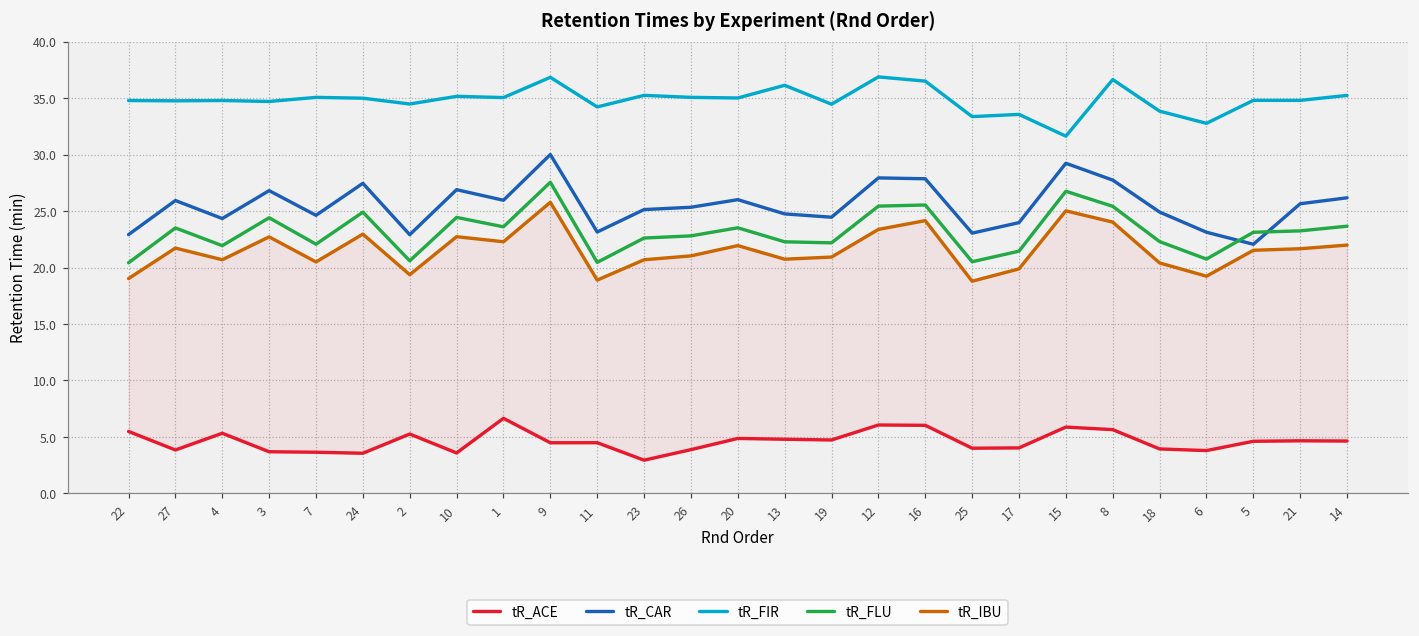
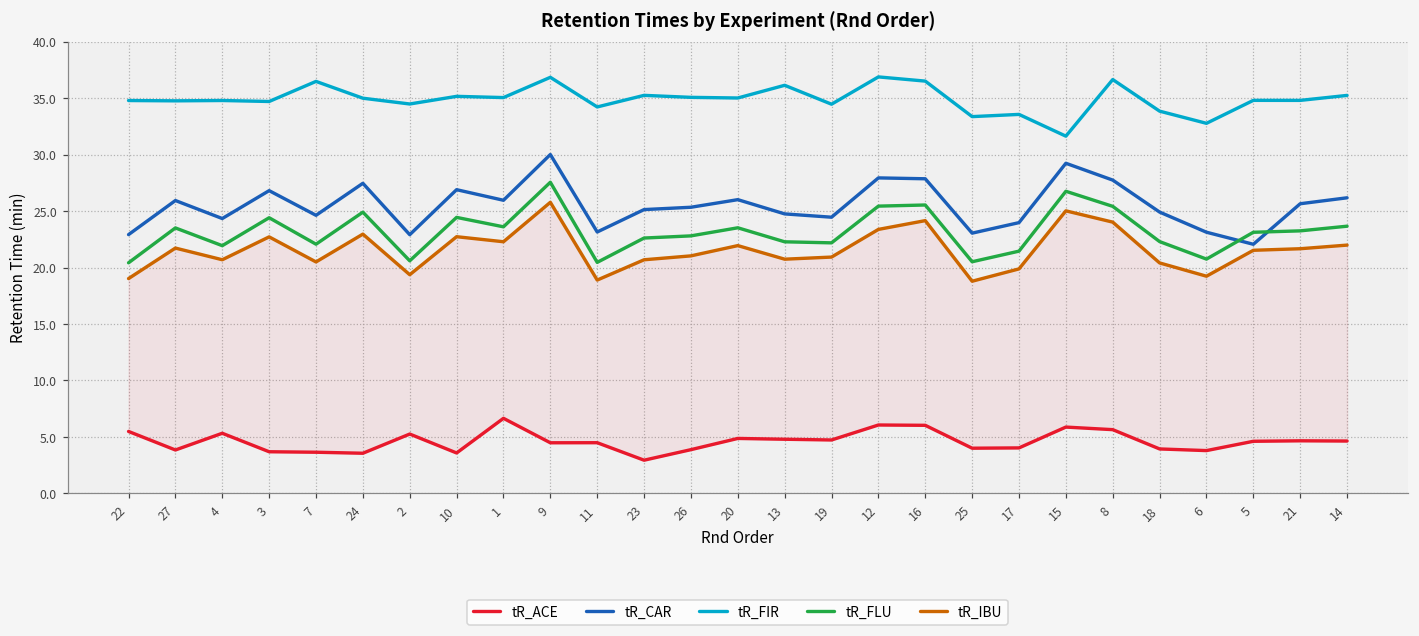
  {
    "tR_ACE": {
      "22": 5.5,
      "27": 3.8,
      "4": 5.3,
      "3": 3.7,
      "7": 3.6,
      "24": 3.6,
      "2": 5.3,
      "10": 3.6,
      "1": 6.7,
      "9": 4.5,
      "11": 4.5,
      "23": 2.9,
      "26": 3.9,
      "20": 4.9,
      "13": 4.8,
      "19": 4.7,
      "12": 6.1,
      "16": 6.0,
      "25": 4.0,
      "17": 4.0,
      "15": 5.9,
      "8": 5.6,
      "18": 3.9,
      "6": 3.8,
      "5": 4.6,
      "21": 4.7,
      "14": 4.6
    },
    "tR_CAR": {
      "22": 22.9,
      "27": 25.9,
      "4": 24.3,
      "3": 26.8,
      "7": 24.6,
      "24": 27.5,
      "2": 22.9,
      "10": 26.9,
      "1": 26.0,
      "9": 30.0,
      "11": 23.1,
      "23": 25.1,
      "26": 25.3,
      "20": 26.0,
      "13": 24.8,
      "19": 24.5,
      "12": 27.9,
      "16": 27.9,
      "25": 23.0,
      "17": 24.0,
      "15": 29.2,
      "8": 27.7,
      "18": 24.9,
      "6": 23.1,
      "5": 22.1,
      "21": 25.6,
      "14": 26.2
    },
    "tR_FIR": {
      "22": 34.8,
      "27": 34.8,
      "4": 34.8,
      "3": 34.7,
-     "7": 35.1,
+     "7": 36.5,
      "24": 35.0,
      "2": 34.5,
      "10": 35.2,
      "1": 35.0,
      "9": 36.8,
      "11": 34.2,
      "23": 35.2,
      "26": 35.1,
      "20": 35.0,
      "13": 36.1,
      "19": 34.5,
      "12": 36.9,
      "16": 36.5,
      "25": 33.4,
      "17": 33.6,
      "15": 31.6,
      "8": 36.6,
      "18": 33.8,
      "6": 32.8,
      "5": 34.8,
      "21": 34.8,
      "14": 35.2
    },
    "tR_FLU": {
      "22": 20.4,
      "27": 23.5,
      "4": 21.9,
      "3": 24.4,
      "7": 22.1,
      "24": 24.9,
      "2": 20.6,
      "10": 24.4,
      "1": 23.6,
      "9": 27.6,
      "11": 20.5,
      "23": 22.6,
      "26": 22.8,
      "20": 23.5,
      "13": 22.3,
      "19": 22.2,
      "12": 25.4,
      "16": 25.5,
      "25": 20.5,
      "17": 21.5,
      "15": 26.8,
      "8": 25.4,
      "18": 22.3,
      "6": 20.7,
      "5": 23.1,
      "21": 23.2,
      "14": 23.7
    },
    "tR_IBU": {
      "22": 19.0,
      "27": 21.7,
      "4": 20.7,
      "3": 22.7,
      "7": 20.5,
      "24": 23.0,
      "2": 19.4,
      "10": 22.7,
      "1": 22.3,
      "9": 25.8,
      "11": 18.9,
      "23": 20.7,
      "26": 21.0,
      "20": 21.9,
      "13": 20.7,
      "19": 20.9,
      "12": 23.4,
      "16": 24.2,
      "25": 18.8,
      "17": 19.9,
      "15": 25.0,
      "8": 24.0,
      "18": 20.4,
      "6": 19.2,
      "5": 21.5,
      "21": 21.7,
      "14": 22.0
    }
  }
